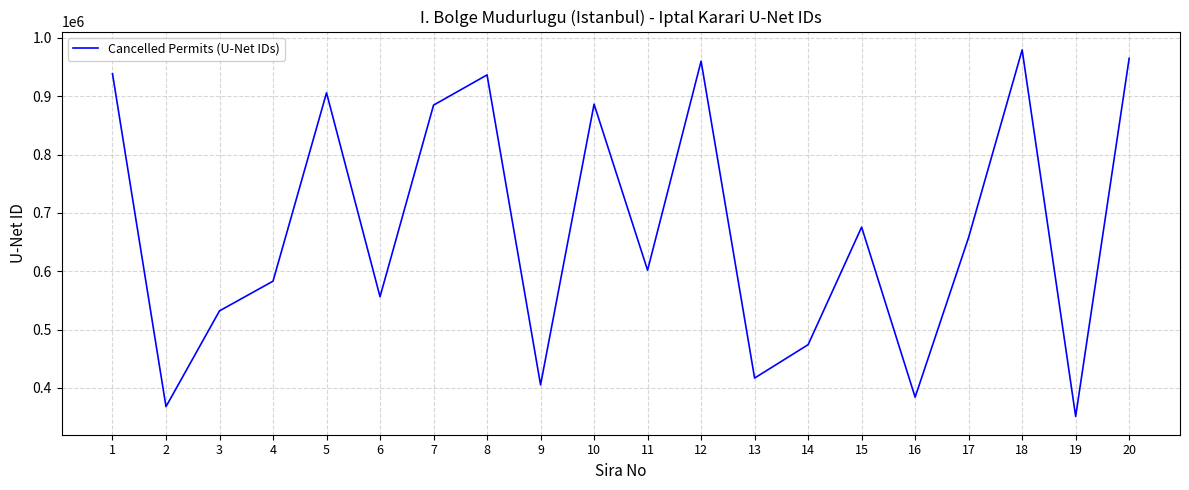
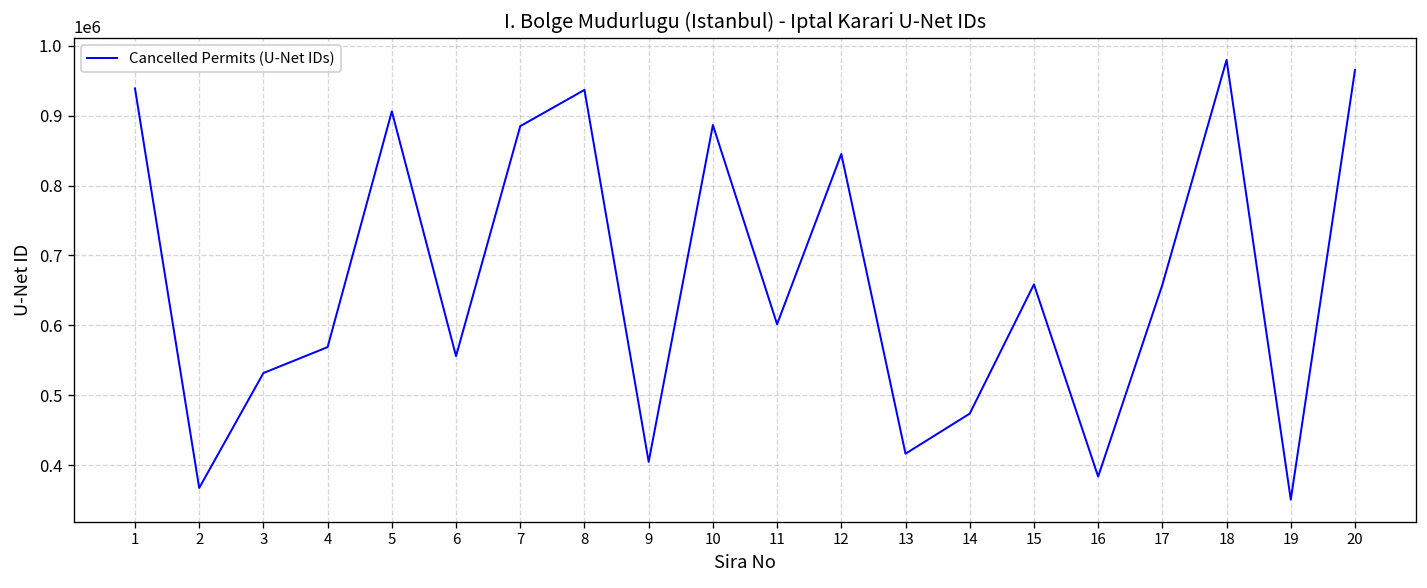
  {
    "1": 940000,
    "2": 370000,
    "3": 530000,
-   "4": 580000,
+   "4": 570000,
    "5": 910000,
    "6": 560000,
    "7": 880000,
    "8": 940000,
    "9": 410000,
    "10": 890000,
    "11": 600000,
-   "12": 960000,
+   "12": 850000,
    "13": 420000,
    "14": 470000,
-   "15": 680000,
+   "15": 660000,
    "16": 380000,
    "17": 660000,
    "18": 980000,
    "19": 350000,
    "20": 970000
  }
